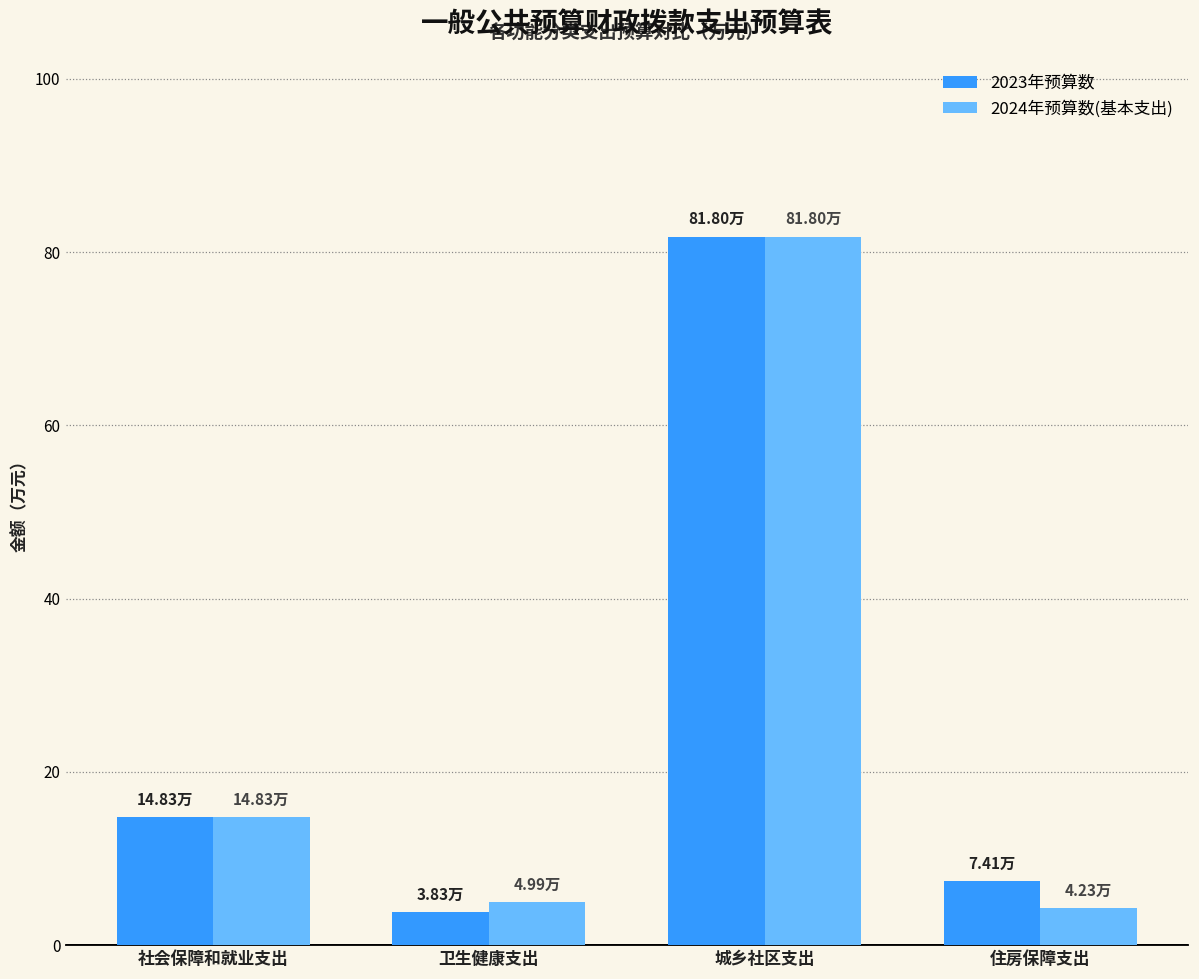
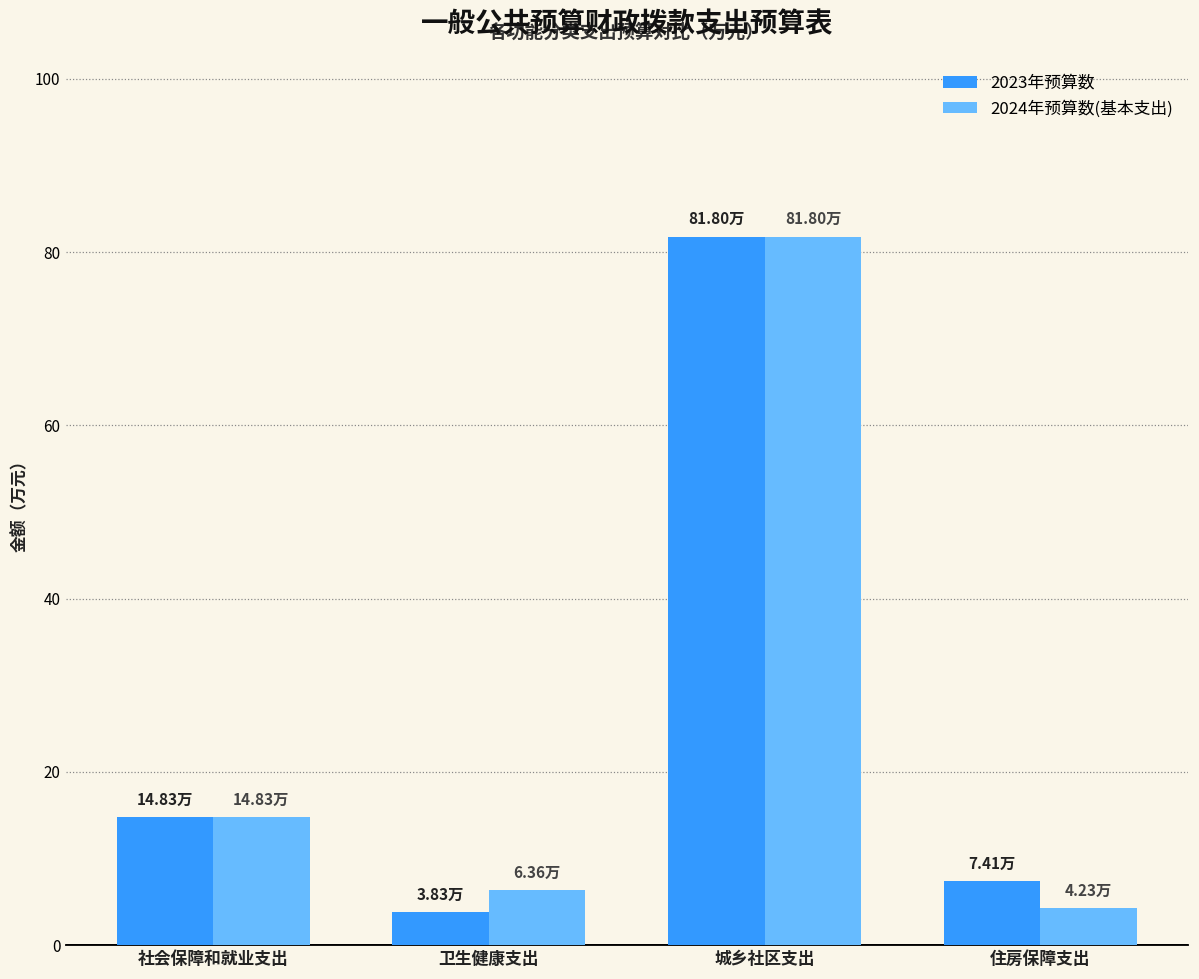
  {
    "2023年预算数": {
      "社会保障和就业支出": "14.83万",
      "卫生健康支出": "3.83万",
      "城乡社区支出": "81.80万",
      "住房保障支出": "7.41万"
    },
    "2024年预算数(基本支出)": {
      "社会保障和就业支出": "14.83万",
-     "卫生健康支出": "4.99万",
+     "卫生健康支出": "6.36万",
      "城乡社区支出": "81.80万",
      "住房保障支出": "4.23万"
    }
  }
